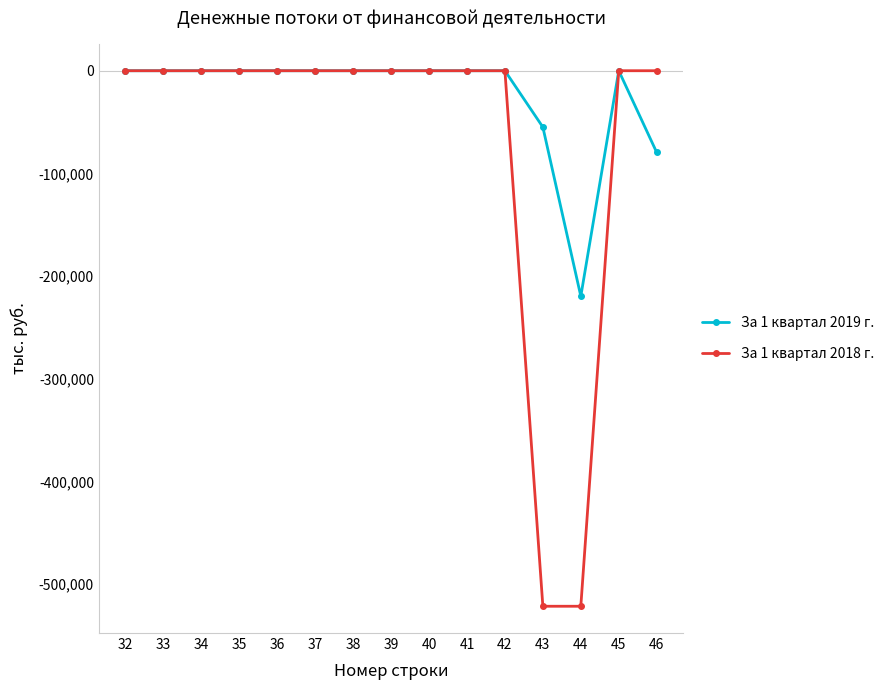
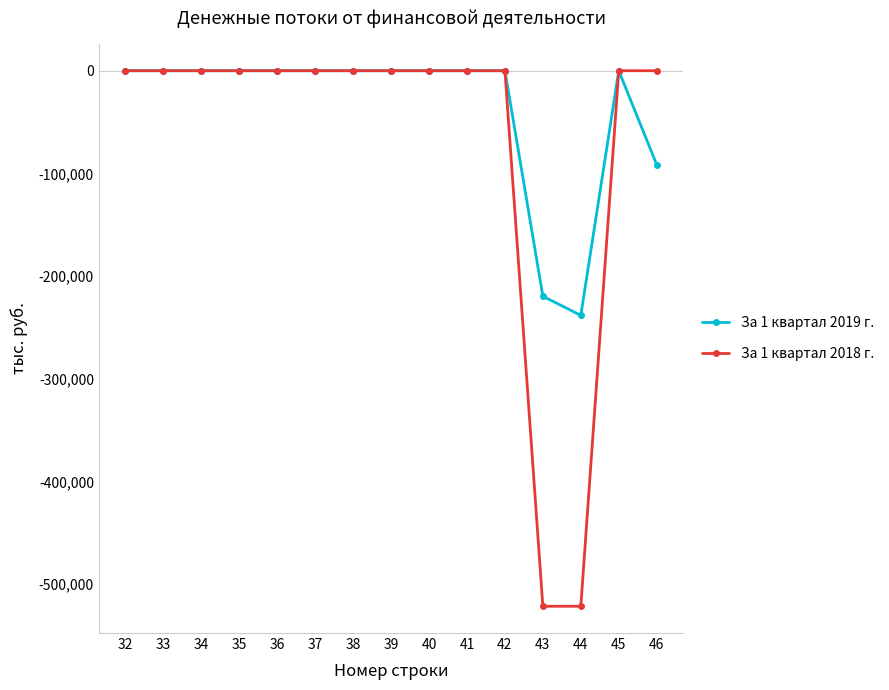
  {
    "За 1 квартал 2019 г.": {
-     "43": "-55,000",
-     "44": "-220,000",
-     "46": "-80,000"
+     "43": "-220,000",
+     "44": "-238,000",
+     "46": "-91,000"
    },
    "За 1 квартал 2018 г.": {
      "43": "-521,000",
      "44": "-521,000",
      "46": "0"
    }
  }
